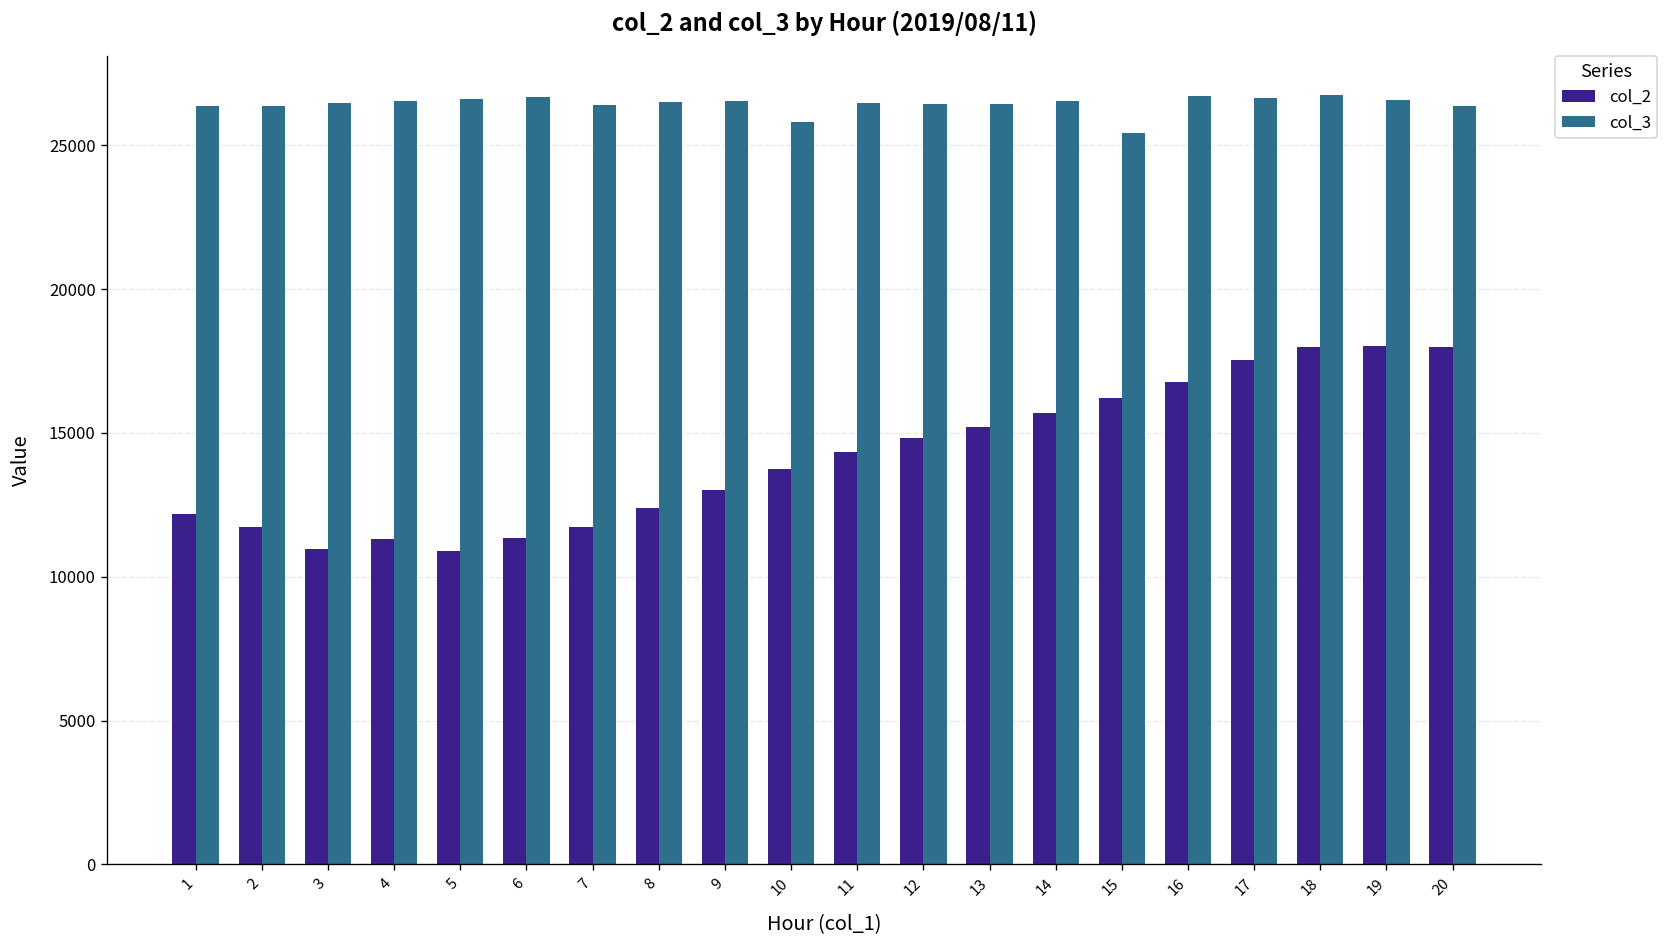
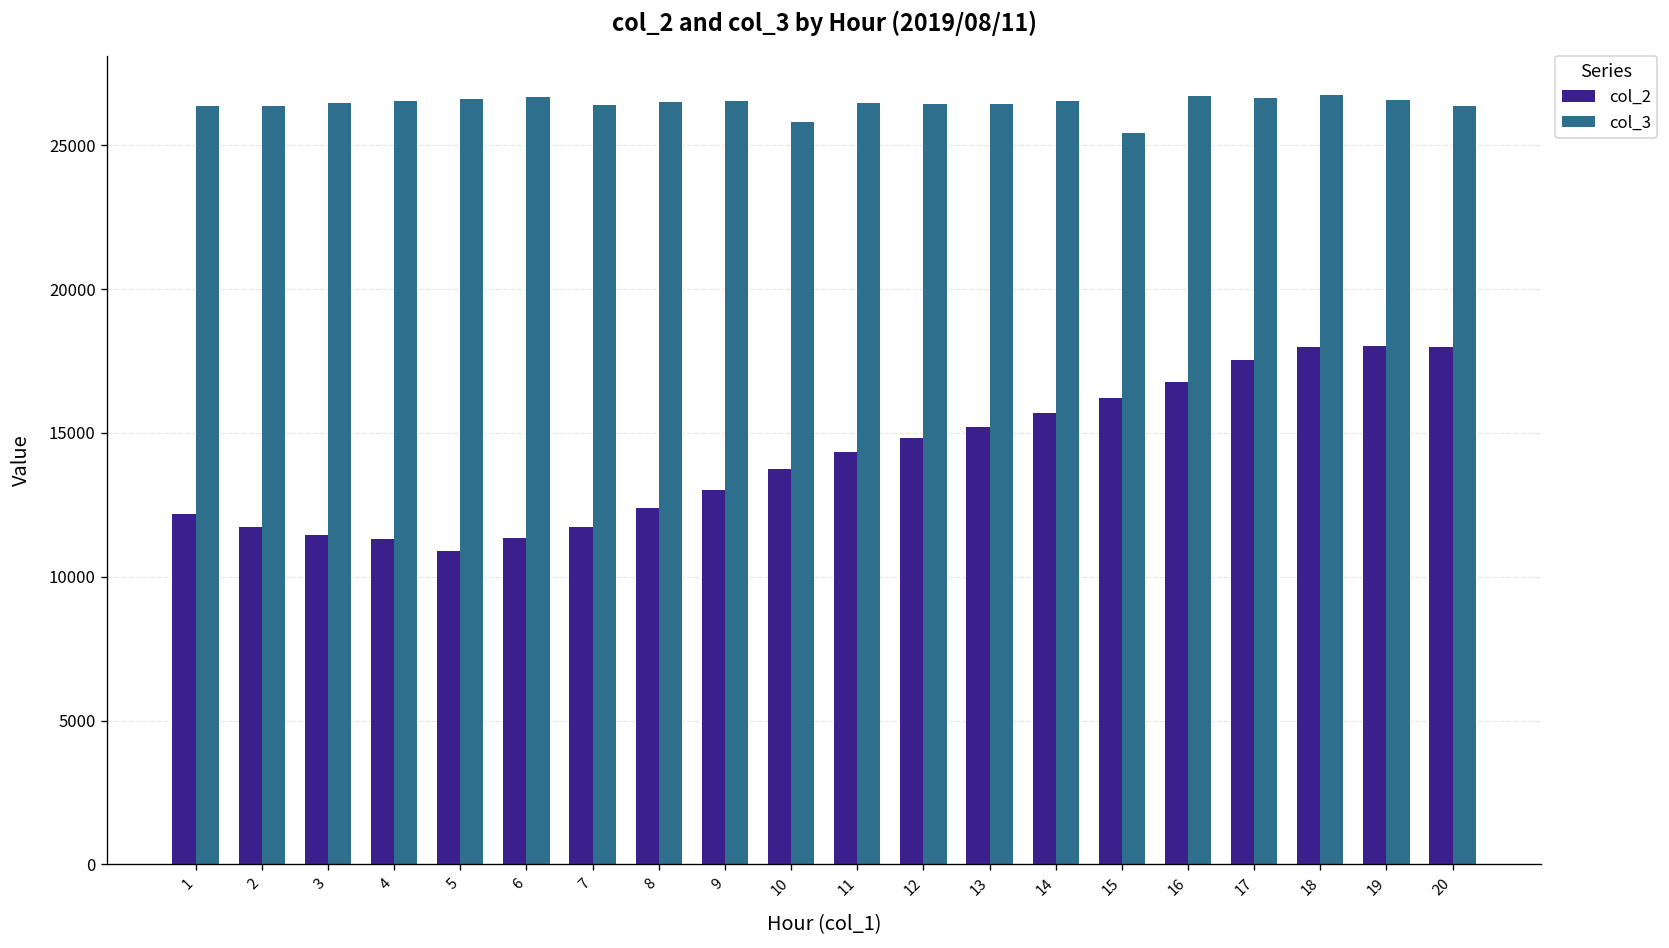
  {
    "col_2": {
      "1": 12200,
      "2": 11700,
-     "3": 11000,
+     "3": 11500,
      "4": 11300,
      "5": 10900,
      "6": 11300,
      "7": 11700,
      "8": 12400,
      "9": 13000,
      "10": 13800,
      "11": 14300,
      "12": 14800,
      "13": 15200,
      "14": 15700,
      "15": 16200,
      "16": 16800,
      "17": 17500,
      "18": 18000,
      "19": 18000,
      "20": 18000
    },
    "col_3": {
      "1": 26400,
      "2": 26400,
      "3": 26500,
      "4": 26600,
      "5": 26600,
      "6": 26700,
      "7": 26400,
      "8": 26500,
      "9": 26600,
      "10": 25800,
      "11": 26500,
      "12": 26500,
      "13": 26400,
      "14": 26600,
      "15": 25400,
      "16": 26700,
      "17": 26700,
      "18": 26800,
      "19": 26600,
      "20": 26400
    }
  }
